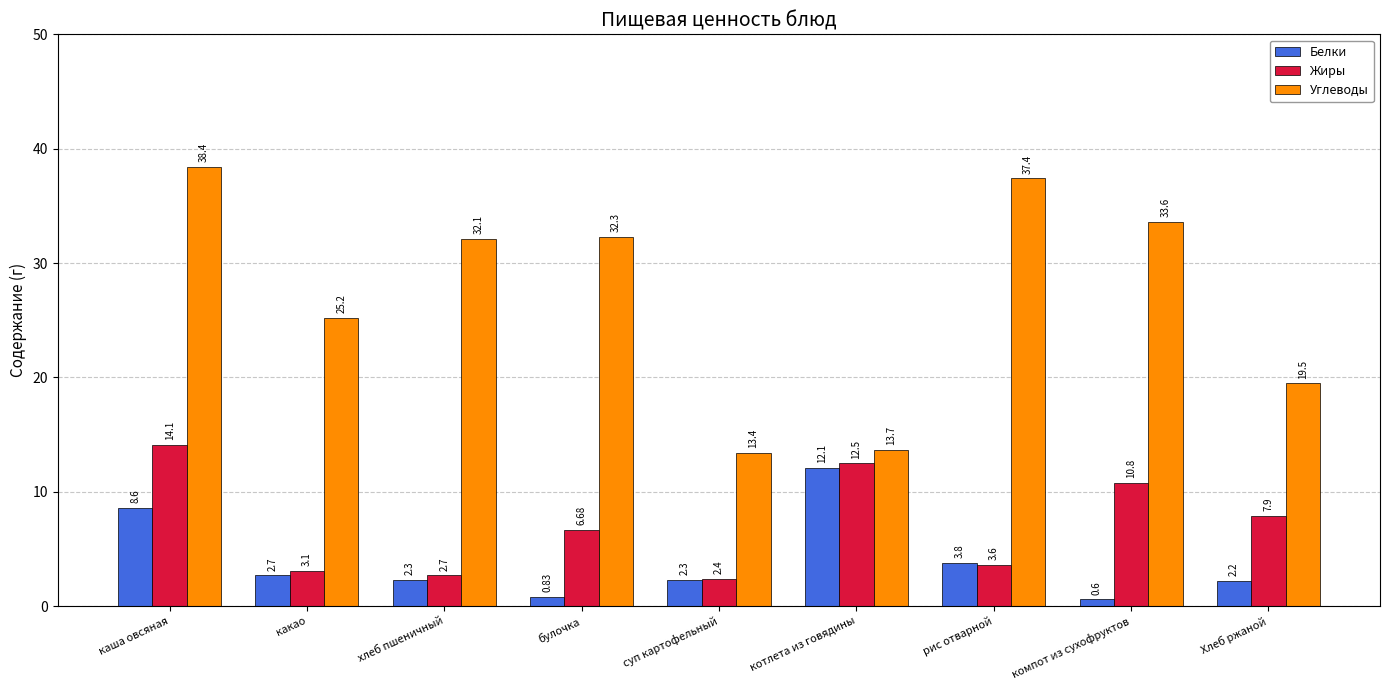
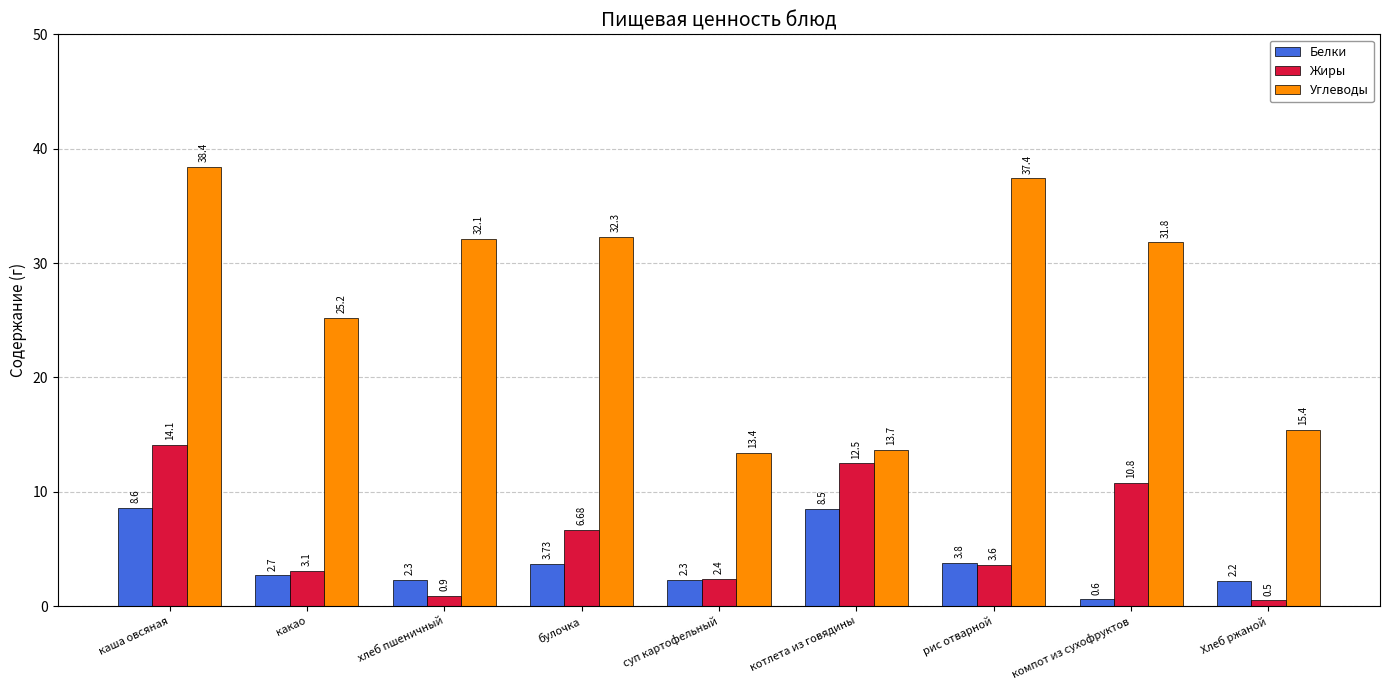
  {
    "Белки": {
      "каша овсяная": 8.6,
      "какао": 2.7,
      "хлеб пшеничный": 2.3,
-     "булочка": 0.83,
+     "булочка": 3.73,
      "суп картофельный": 2.3,
-     "котлета из говядины": 12.1,
+     "котлета из говядины": 8.5,
      "рис отварной": 3.8,
      "компот из сухофруктов": 0.6,
      "Хлеб ржаной": 2.2
    },
    "Жиры": {
      "каша овсяная": 14.1,
      "какао": 3.1,
-     "хлеб пшеничный": 2.7,
+     "хлеб пшеничный": 0.9,
      "булочка": 6.68,
      "суп картофельный": 2.4,
      "котлета из говядины": 12.5,
      "рис отварной": 3.6,
      "компот из сухофруктов": 10.8,
-     "Хлеб ржаной": 7.9
+     "Хлеб ржаной": 0.5
    },
    "Углеводы": {
      "каша овсяная": 38.4,
      "какао": 25.2,
      "хлеб пшеничный": 32.1,
      "булочка": 32.3,
      "суп картофельный": 13.4,
      "котлета из говядины": 13.7,
      "рис отварной": 37.4,
-     "компот из сухофруктов": 33.6,
-     "Хлеб ржаной": 19.5
+     "компот из сухофруктов": 31.8,
+     "Хлеб ржаной": 15.4
    }
  }
